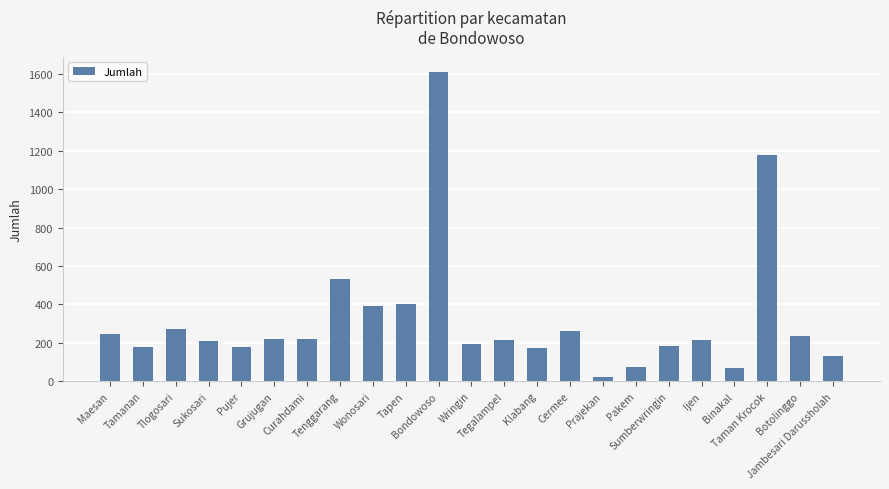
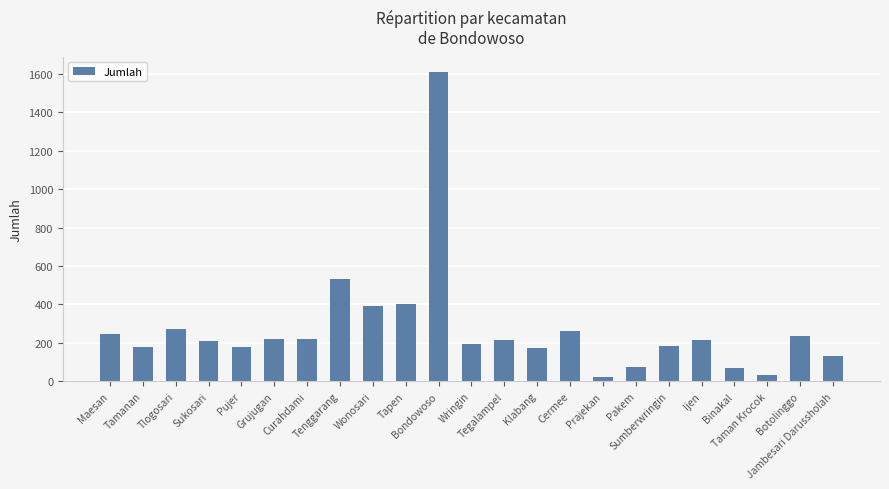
  {
    "Maesan": 250,
    "Tamanan": 180,
    "Tlogosari": 270,
    "Sukosari": 210,
    "Pujer": 180,
    "Grujugan": 220,
    "Curahdami": 220,
    "Tenggarang": 530,
    "Wonosari": 390,
    "Tapen": 400,
    "Bondowoso": 1610,
    "Wringin": 200,
    "Tegalampel": 210,
    "Klabang": 170,
    "Cermee": 260,
    "Prajekan": 20,
    "Pakem": 70,
    "Sumberwringin": 190,
    "Ijen": 210,
    "Binakal": 70,
-   "Taman Krocok": 1180,
+   "Taman Krocok": 40,
    "Botolinggo": 230,
    "Jambesari Darussholah": 130
  }
